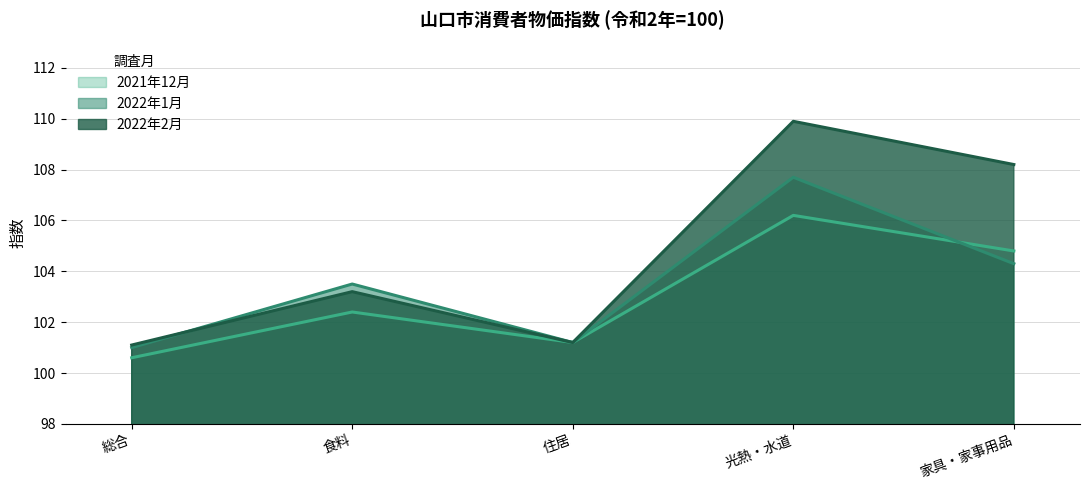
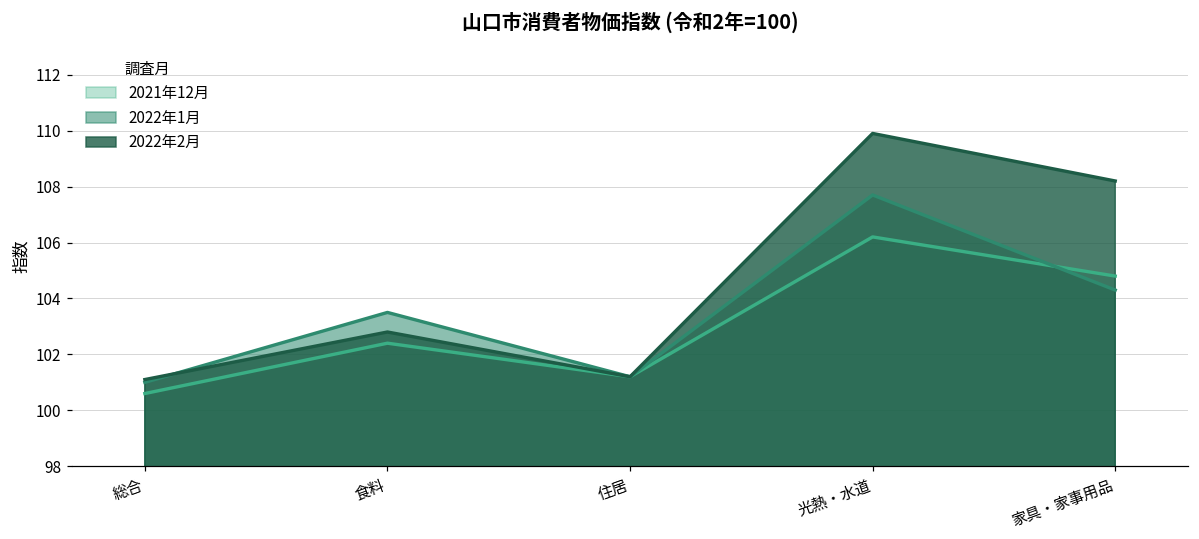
  {
    "2022年2月": {
      "総合": 101.1,
-     "食料": 103.2,
+     "食料": 102.8,
      "光熱・水道": 109.9,
      "家具・家事用品": 108.2
    }
  }
